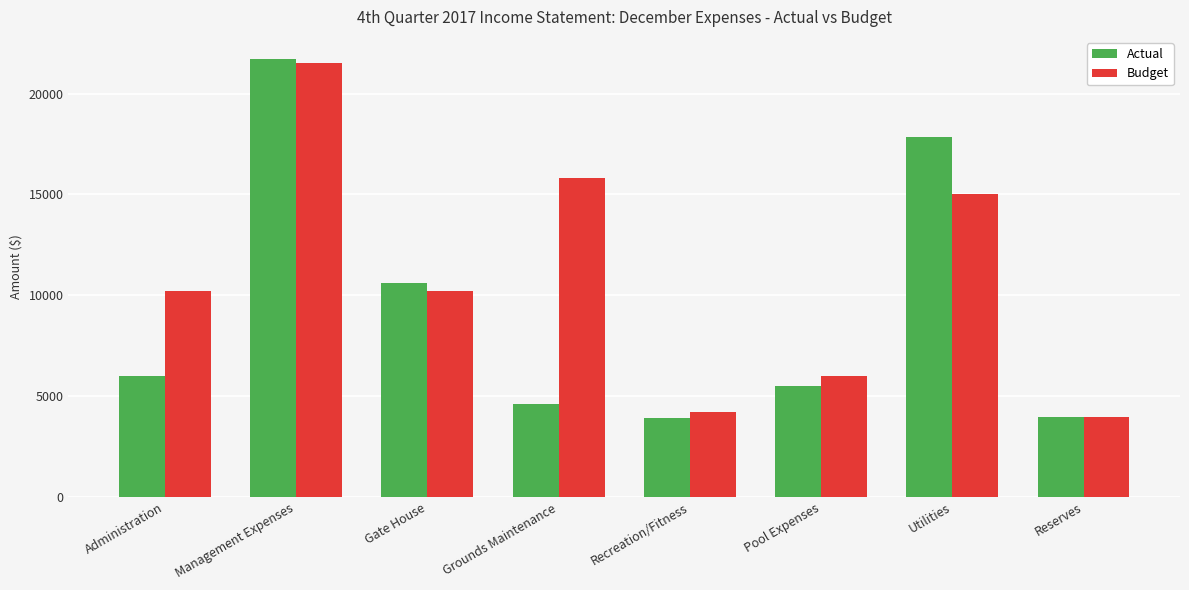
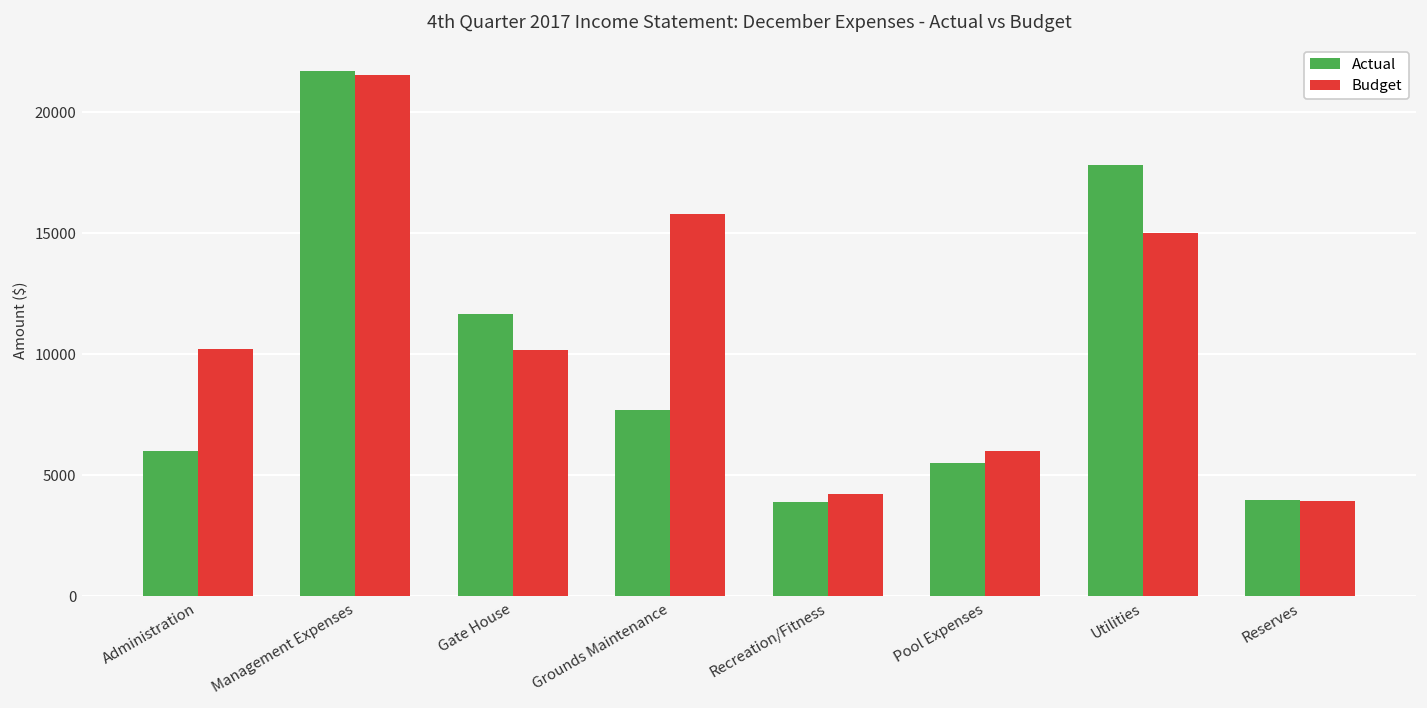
  {
    "Actual": {
      "Administration": 6000,
      "Management Expenses": 21700,
-     "Gate House": 10600,
-     "Grounds Maintenance": 4600,
+     "Gate House": 11700,
+     "Grounds Maintenance": 7700,
      "Recreation/Fitness": 3900,
      "Pool Expenses": 5500,
      "Utilities": 17800,
      "Reserves": 4000
    },
    "Budget": {
      "Administration": 10200,
      "Management Expenses": 21500,
      "Gate House": 10200,
      "Grounds Maintenance": 15800,
      "Recreation/Fitness": 4200,
      "Pool Expenses": 6000,
      "Utilities": 15000,
      "Reserves": 4000
    }
  }
